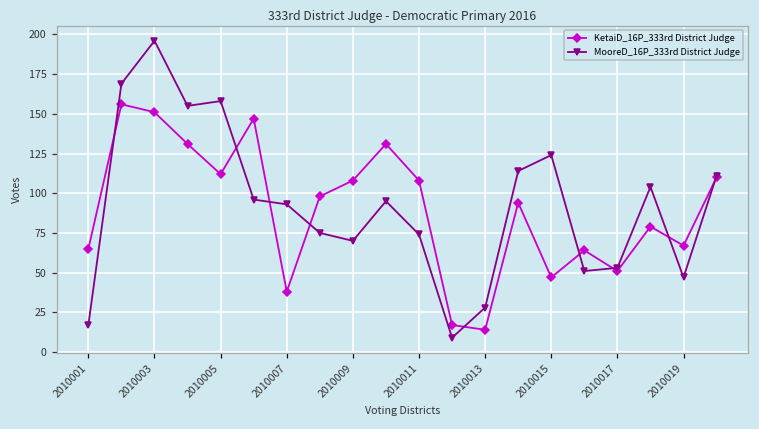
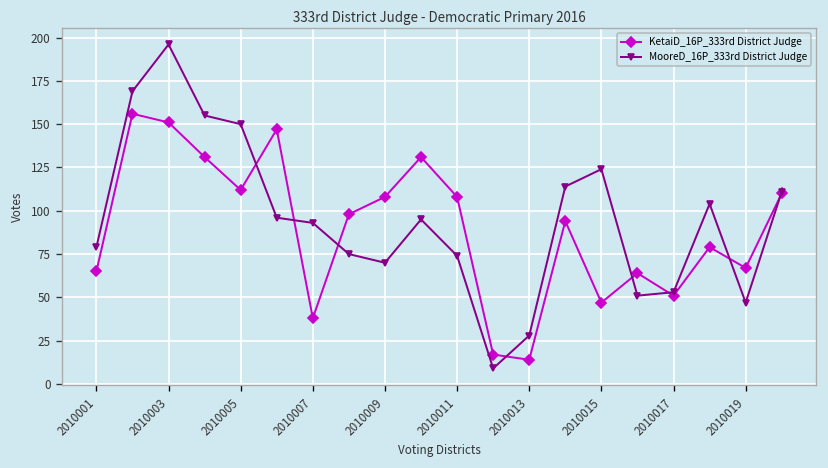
  {
    "KetaiD_16P_333rd District Judge": {
      "2010001": 65,
      "2010003": 151,
      "2010005": 112,
      "2010007": 38,
      "2010009": 108,
      "2010011": 108,
      "2010013": 14,
      "2010015": 47,
      "2010017": 51,
      "2010019": 67
    },
    "MooreD_16P_333rd District Judge": {
-     "2010001": 17,
+     "2010001": 79,
      "2010003": 196,
-     "2010005": 158,
+     "2010005": 150,
      "2010007": 93,
      "2010009": 70,
      "2010011": 74,
      "2010013": 28,
      "2010015": 124,
      "2010017": 53,
      "2010019": 47
    }
  }
